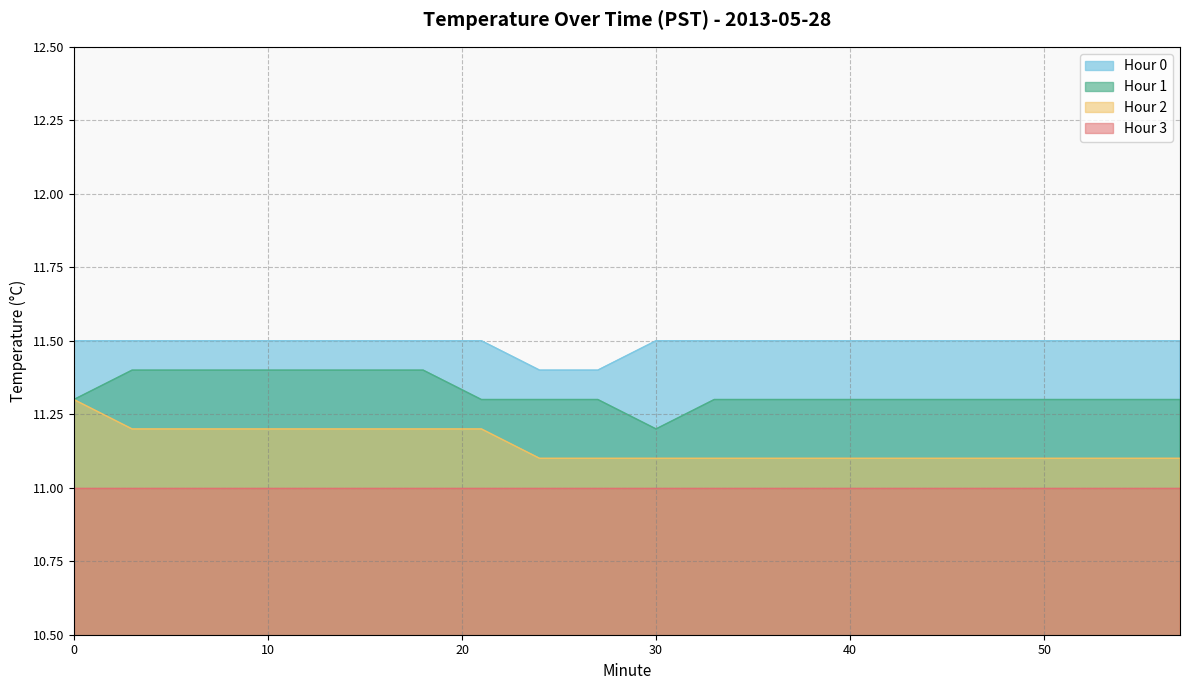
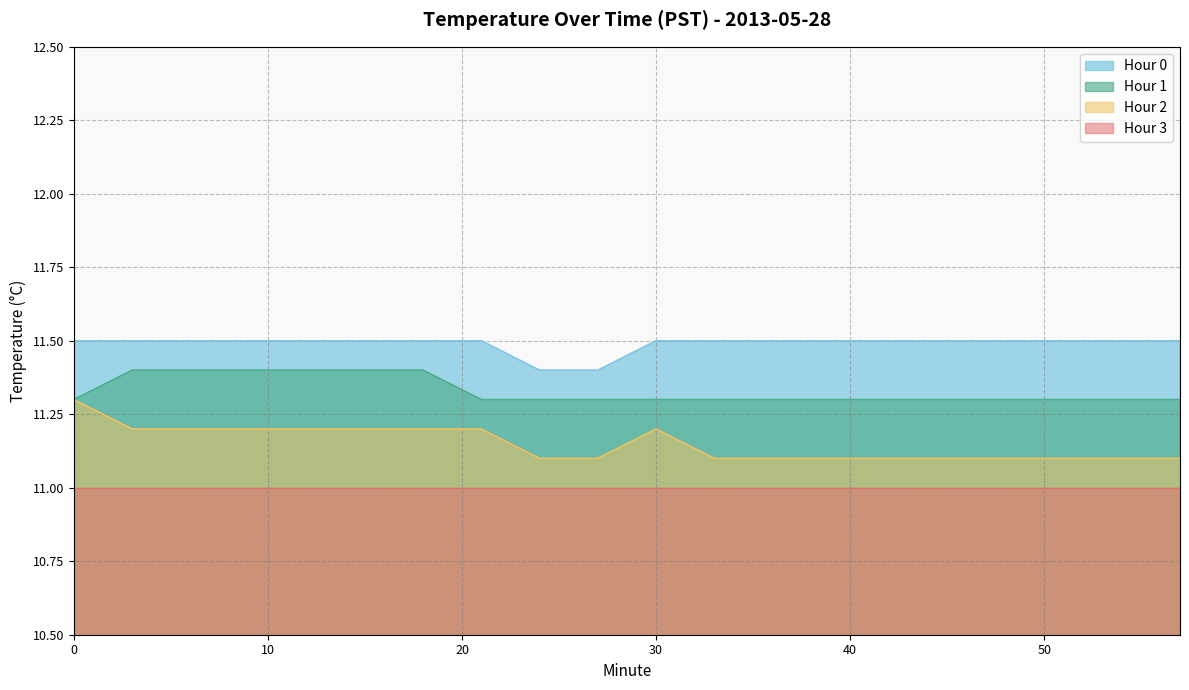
  {
    "Hour 0": {
      "0": 11.5,
      "30": 11.5
    },
    "Hour 1": {
-     "30": 11.2
+     "30": 11.3
    },
    "Hour 2": {
-     "30": 11.1
+     "30": 11.2
    },
    "Hour 3": {
      "0": 11.0,
      "30": 11.0
    }
  }
